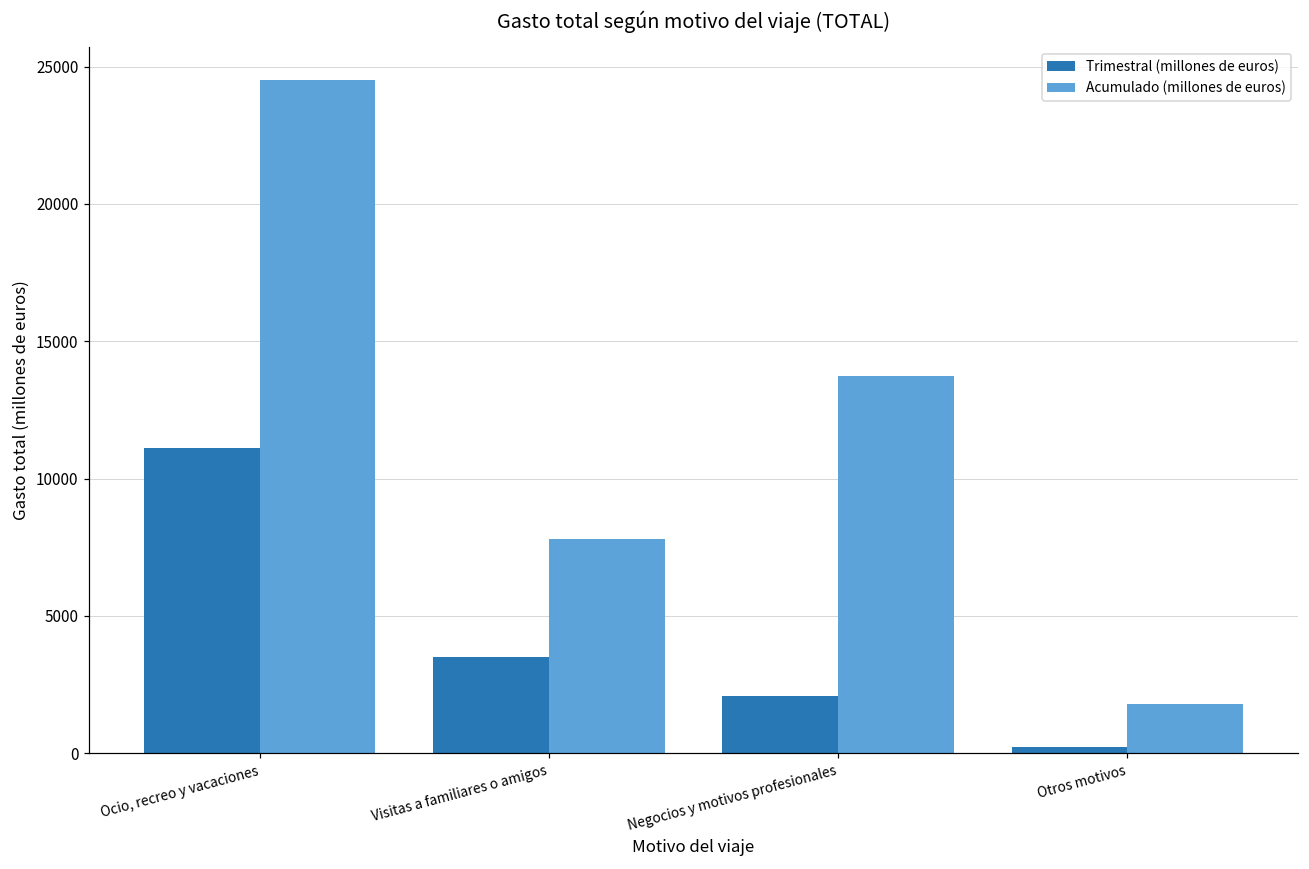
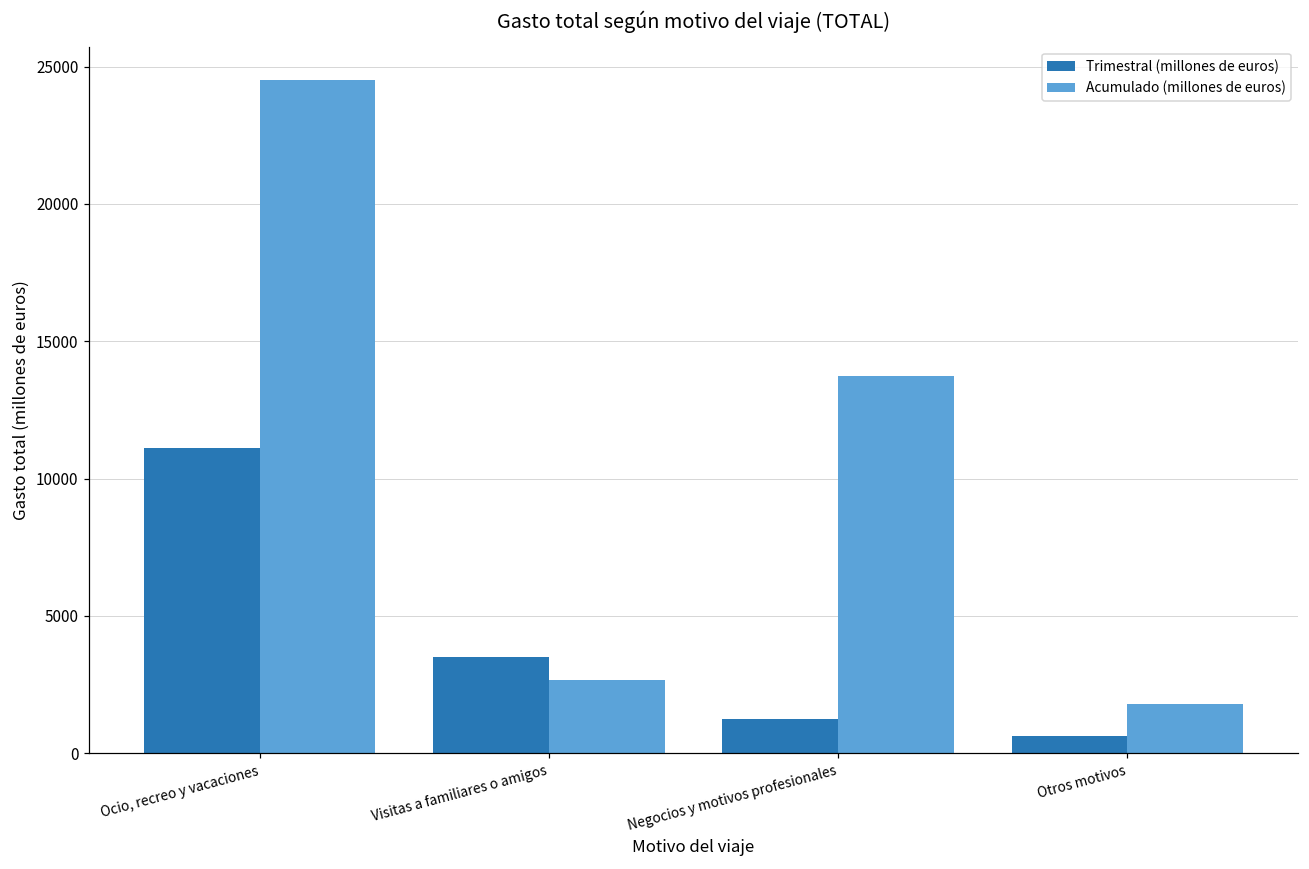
  {
    "Trimestral (millones de euros)": {
      "Ocio, recreo y vacaciones": 11100,
      "Visitas a familiares o amigos": 3500,
-     "Negocios y motivos profesionales": 2100,
-     "Otros motivos": 200
+     "Negocios y motivos profesionales": 1300,
+     "Otros motivos": 600
    },
    "Acumulado (millones de euros)": {
      "Ocio, recreo y vacaciones": 24500,
-     "Visitas a familiares o amigos": 7800,
+     "Visitas a familiares o amigos": 2700,
      "Negocios y motivos profesionales": 13700,
      "Otros motivos": 1800
    }
  }
